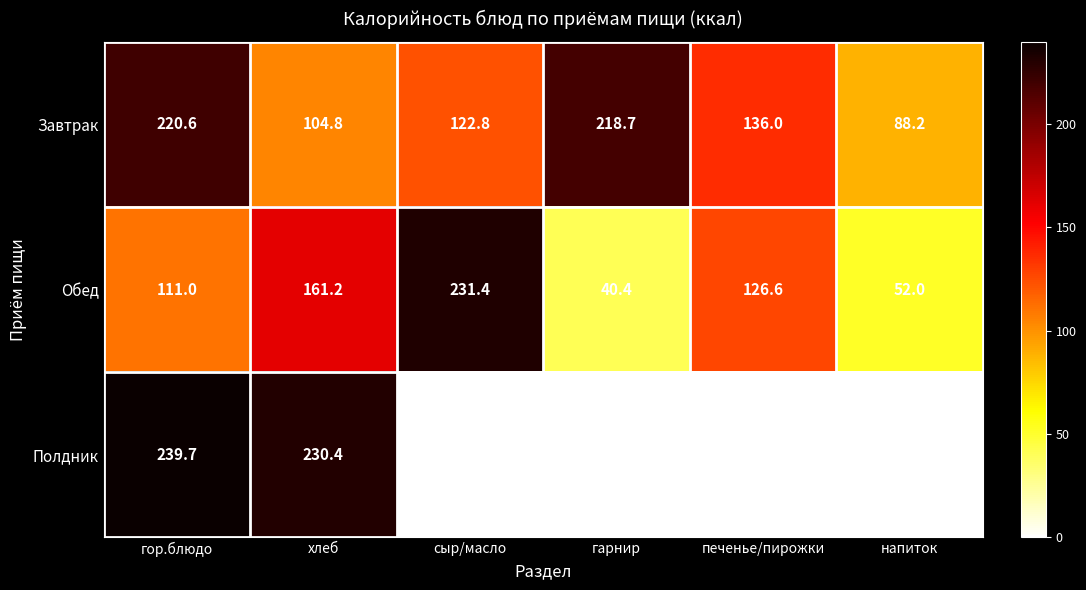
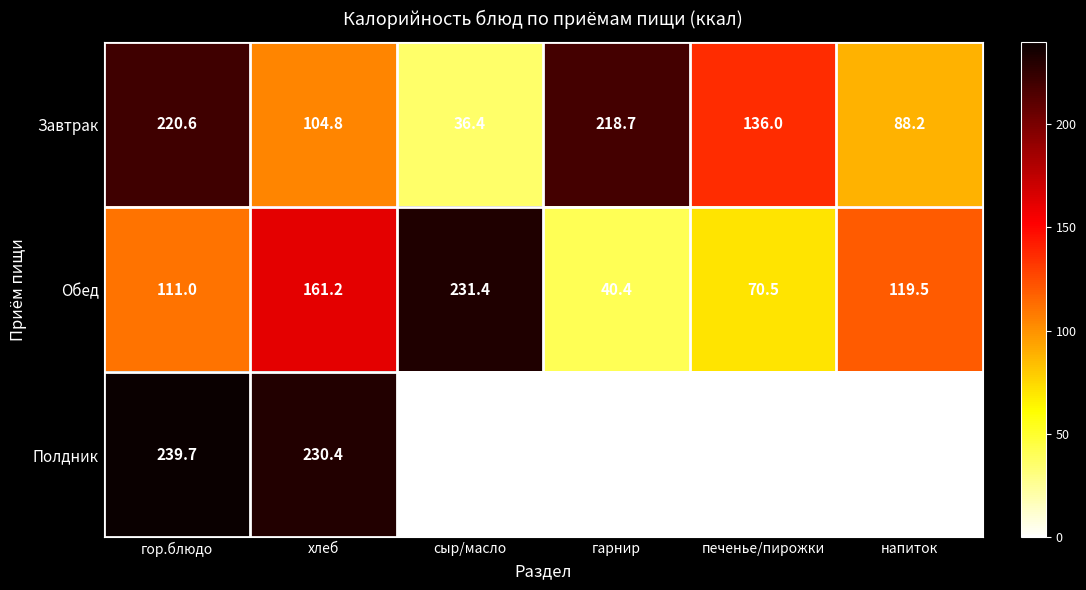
  {
    "Завтрак": {
      "гор.блюдо": 220.6,
      "хлеб": 104.8,
-     "сыр/масло": 122.8,
+     "сыр/масло": 36.4,
      "гарнир": 218.7,
      "печенье/пирожки": 136.0,
      "напиток": 88.2
    },
    "Обед": {
      "гор.блюдо": 111.0,
      "хлеб": 161.2,
      "сыр/масло": 231.4,
      "гарнир": 40.4,
-     "печенье/пирожки": 126.6,
-     "напиток": 52.0
+     "печенье/пирожки": 70.5,
+     "напиток": 119.5
    },
    "Полдник": {
      "гор.блюдо": 239.7,
      "хлеб": 230.4
    }
  }
